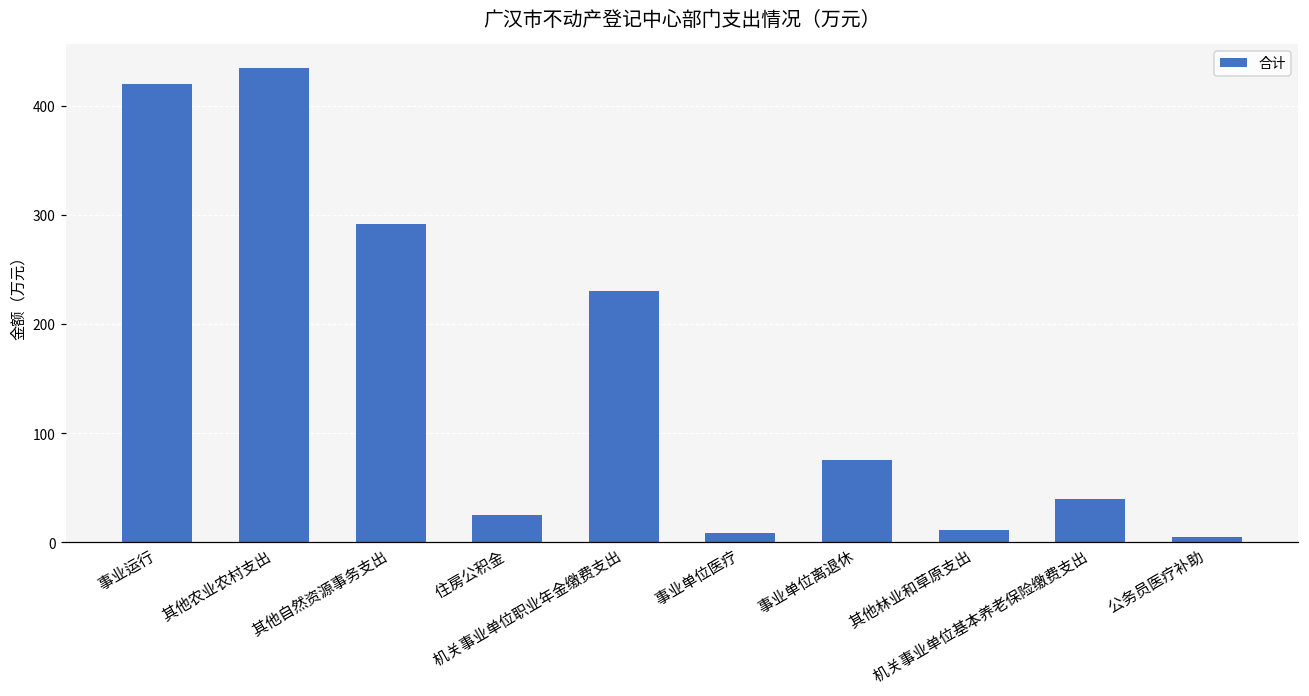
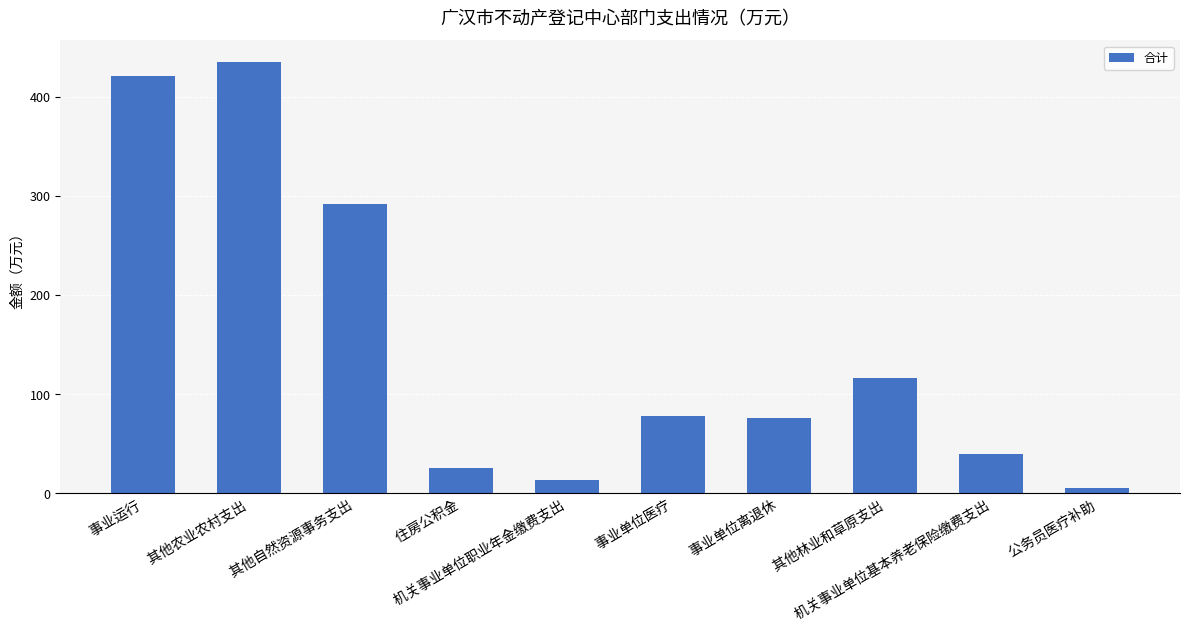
  {
    "事业运行": 420,
    "其他农业农村支出": 440,
    "其他自然资源事务支出": 290,
    "住房公积金": 30,
-   "机关事业单位职业年金缴费支出": 230,
-   "事业单位医疗": 10,
+   "机关事业单位职业年金缴费支出": 10,
+   "事业单位医疗": 80,
    "事业单位离退休": 80,
-   "其他林业和草原支出": 10,
+   "其他林业和草原支出": 120,
    "机关事业单位基本养老保险缴费支出": 40,
    "公务员医疗补助": 10
  }
